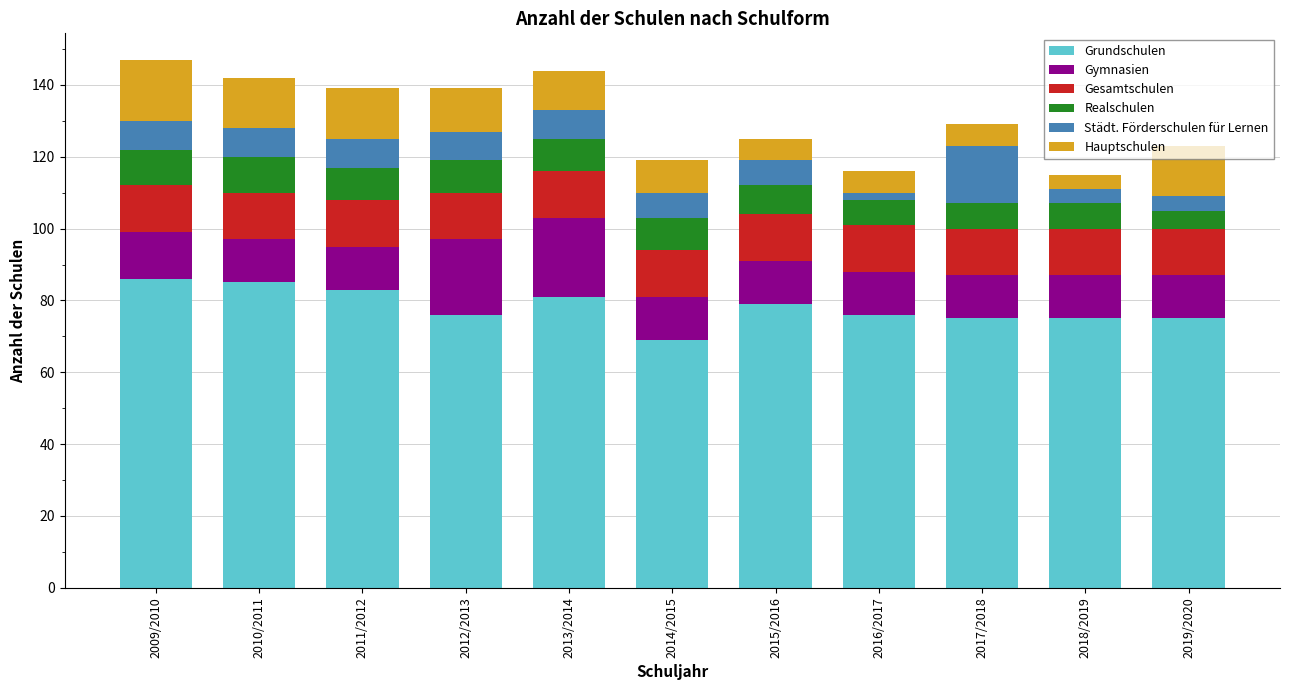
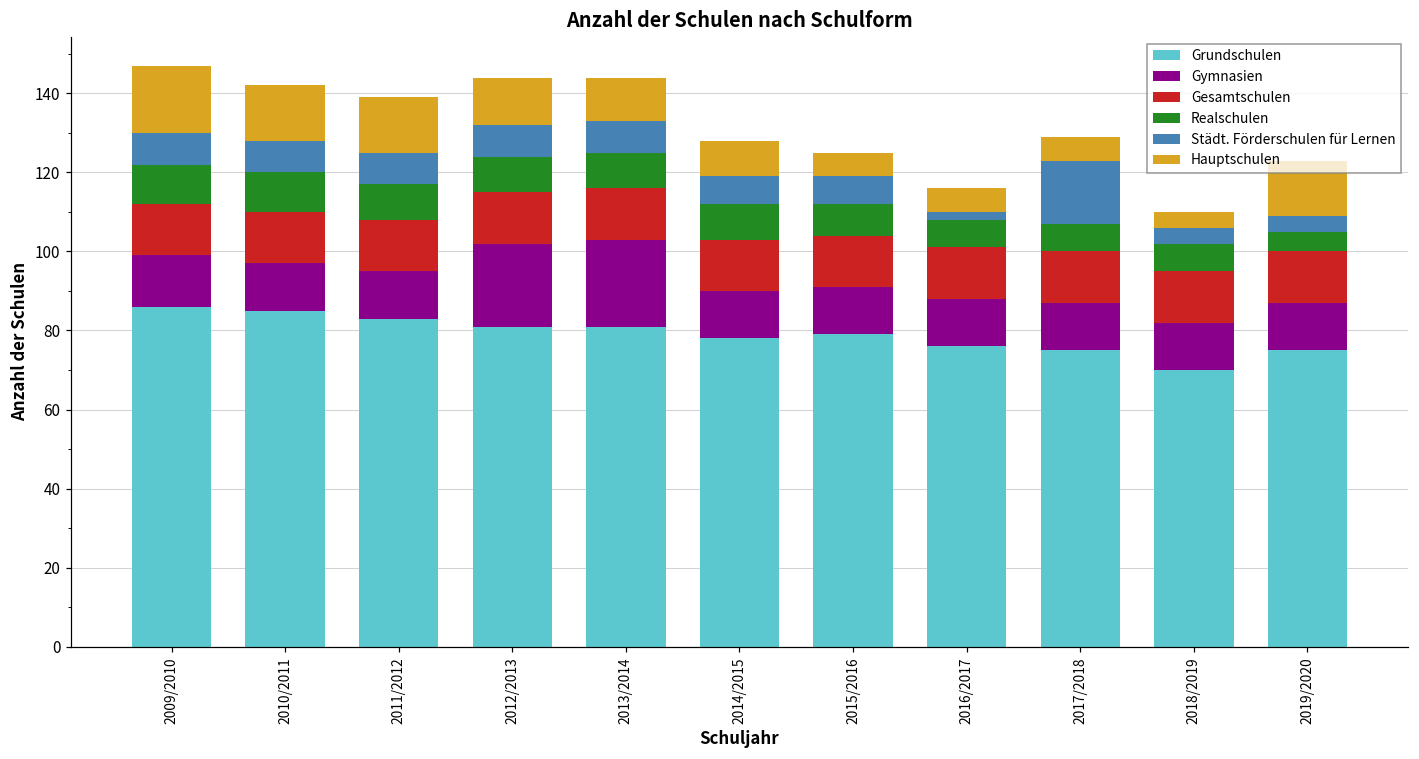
  {
    "Grundschulen": {
      "2009/2010": 86,
      "2010/2011": 85,
      "2011/2012": 83,
-     "2012/2013": 76,
+     "2012/2013": 81,
      "2013/2014": 81,
-     "2014/2015": 69,
+     "2014/2015": 78,
      "2015/2016": 79,
      "2016/2017": 76,
      "2017/2018": 75,
-     "2018/2019": 75,
+     "2018/2019": 70,
      "2019/2020": 75
    },
    "Gymnasien": {
      "2009/2010": 13,
      "2010/2011": 12,
      "2011/2012": 12,
      "2012/2013": 21,
      "2013/2014": 22,
      "2014/2015": 12,
      "2015/2016": 12,
      "2016/2017": 12,
      "2017/2018": 12,
      "2018/2019": 12,
      "2019/2020": 12
    },
    "Gesamtschulen": {
      "2009/2010": 13,
      "2010/2011": 13,
      "2011/2012": 13,
      "2012/2013": 13,
      "2013/2014": 13,
      "2014/2015": 13,
      "2015/2016": 13,
      "2016/2017": 13,
      "2017/2018": 13,
      "2018/2019": 13,
      "2019/2020": 13
    },
    "Realschulen": {
      "2009/2010": 10,
      "2010/2011": 10,
      "2011/2012": 9,
      "2012/2013": 9,
      "2013/2014": 9,
      "2014/2015": 9,
      "2015/2016": 8,
      "2016/2017": 7,
      "2017/2018": 7,
      "2018/2019": 7,
      "2019/2020": 5
    },
    "Städt. Förderschulen für Lernen": {
      "2009/2010": 8,
      "2010/2011": 8,
      "2011/2012": 8,
      "2012/2013": 8,
      "2013/2014": 8,
      "2014/2015": 7,
      "2015/2016": 7,
      "2016/2017": 2,
      "2017/2018": 16,
      "2018/2019": 4,
      "2019/2020": 4
    },
    "Hauptschulen": {
      "2009/2010": 17,
      "2010/2011": 14,
      "2011/2012": 14,
      "2012/2013": 12,
      "2013/2014": 11,
      "2014/2015": 9,
      "2015/2016": 6,
      "2016/2017": 6,
      "2017/2018": 6,
      "2018/2019": 4
    }
  }
